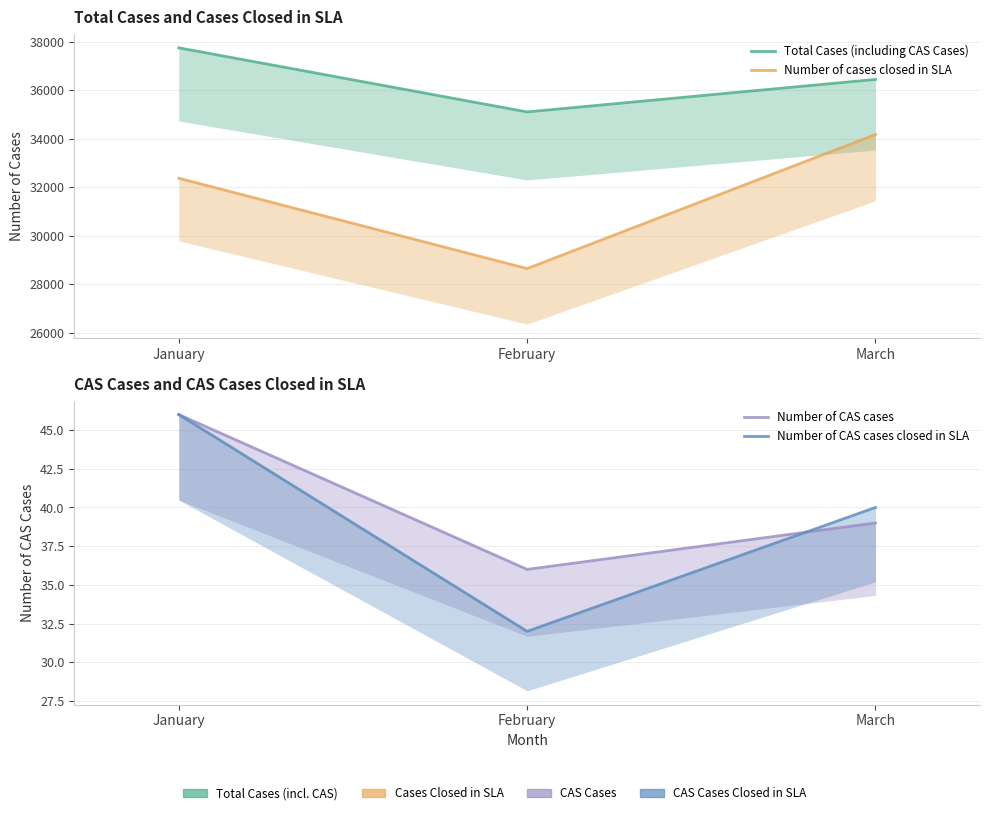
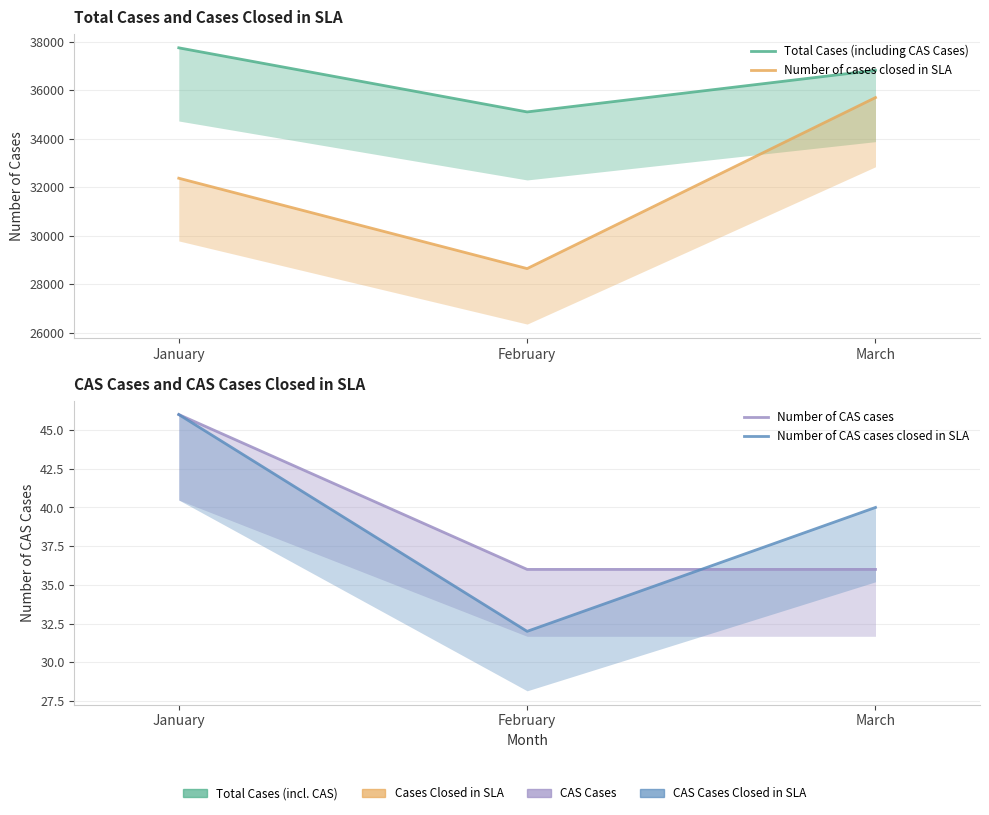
  {
    "Total Cases and Cases Closed in SLA": {
      "Total Cases (including CAS Cases)": {
        "January": 37800,
        "February": 35100,
-       "March": 36500
+       "March": 36800
      },
      "Number of cases closed in SLA": {
        "January": 32400,
        "February": 28600,
-       "March": 34200
+       "March": 35700
      }
    },
    "CAS Cases and CAS Cases Closed in SLA": {
      "Number of CAS cases": {
        "February": 36,
-       "March": 39
+       "March": 36
      },
      "Number of CAS cases closed in SLA": {
        "February": 32,
        "March": 40
      }
    }
  }
